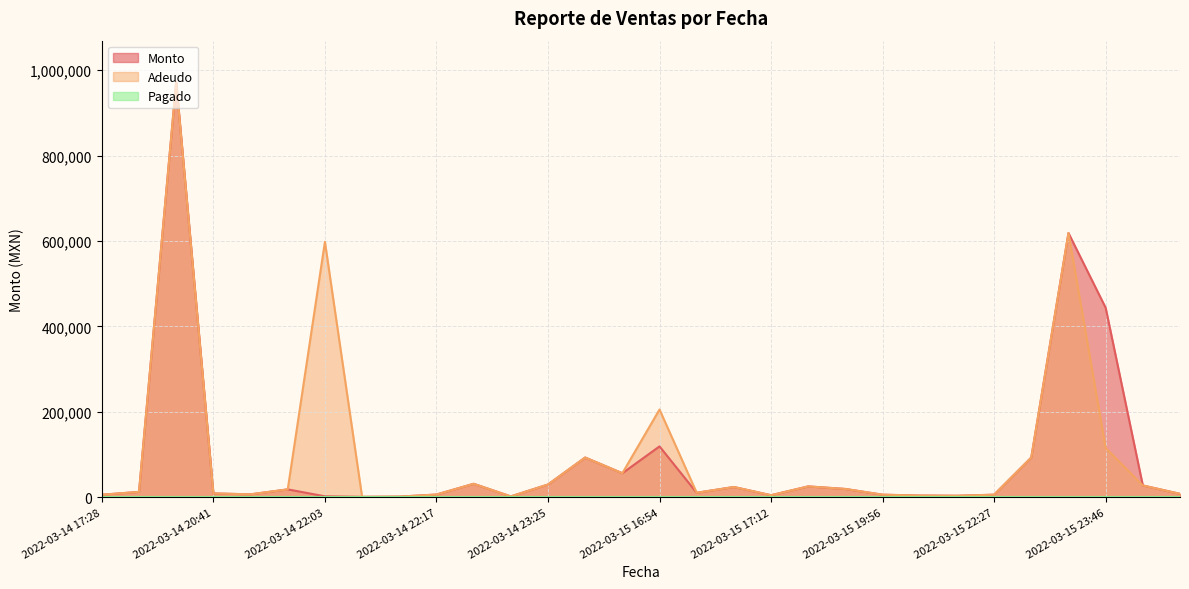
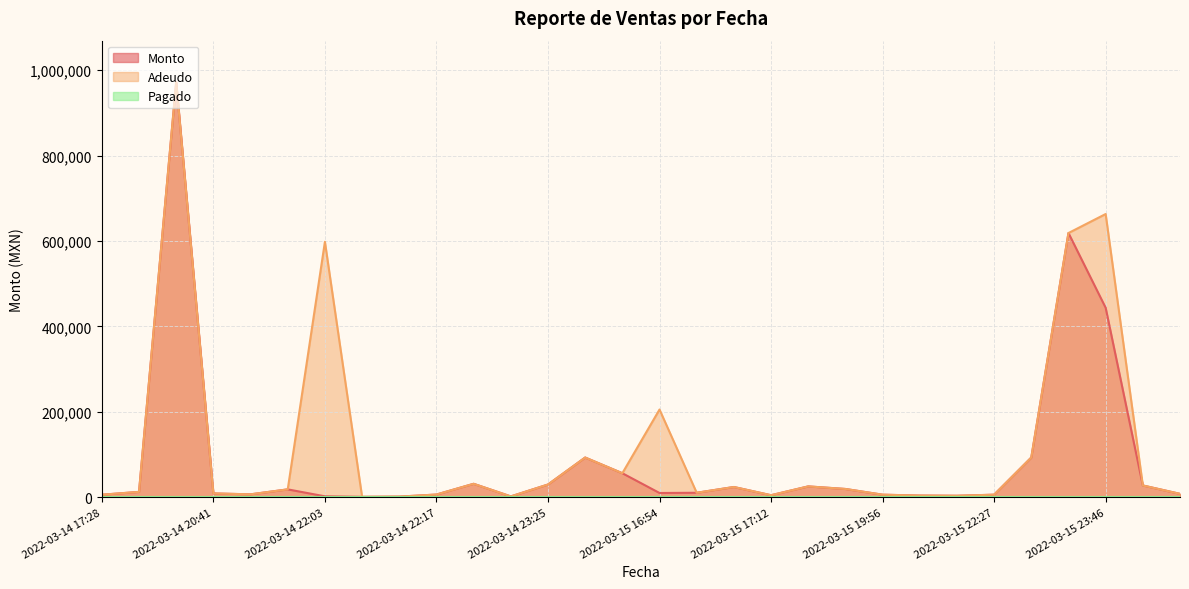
  {
    "Monto": {
-     "2022-03-15 16:54": "120,000",
+     "2022-03-15 16:54": "10,000",
      "2022-03-15 23:46": "440,000"
    },
    "Adeudo": {
      "2022-03-14 22:03": "600,000",
      "2022-03-15 16:54": "210,000",
-     "2022-03-15 23:46": "120,000"
+     "2022-03-15 23:46": "660,000"
    },
    "Pagado": {
      "2022-03-14 20:41": "0",
      "2022-03-14 22:17": "0",
      "2022-03-14 23:25": "0",
      "2022-03-15 16:54": "0",
      "2022-03-15 23:46": "0"
    }
  }
